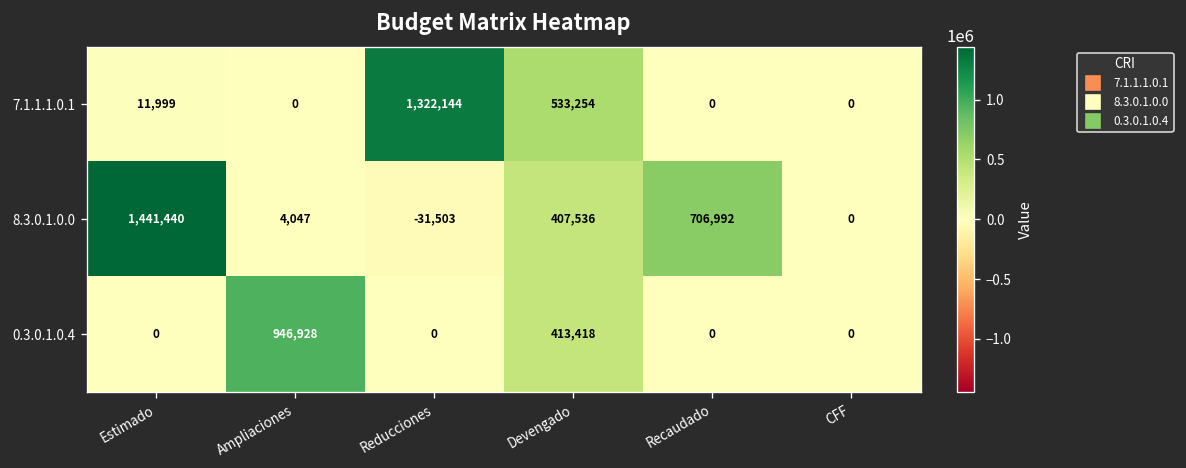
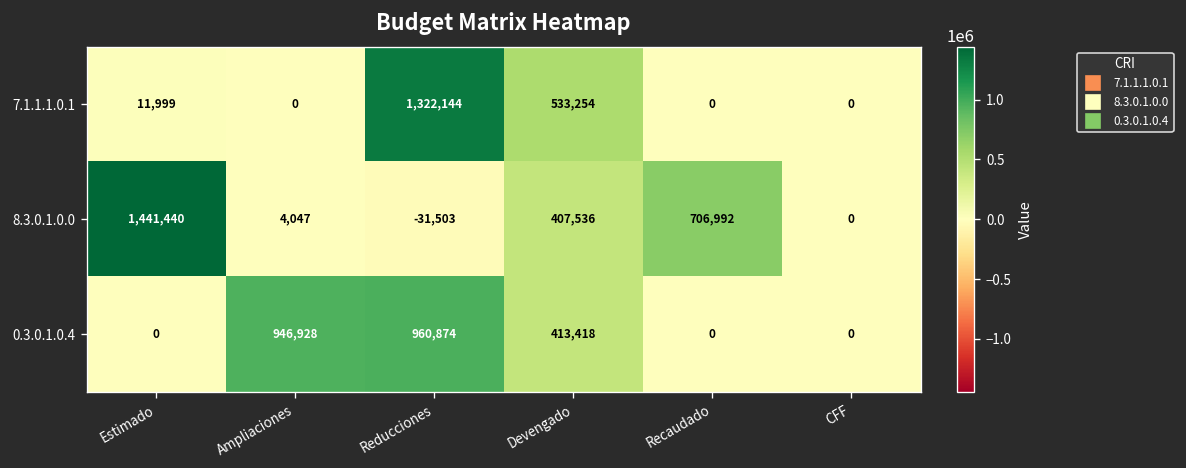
  {
    "7.1.1.1.0.1": {
      "Estimado": "11,999",
      "Ampliaciones": "0",
      "Reducciones": "1,322,144",
      "Devengado": "533,254",
      "Recaudado": "0",
      "CFF": "0"
    },
    "8.3.0.1.0.0": {
      "Estimado": "1,441,440",
      "Ampliaciones": "4,047",
      "Reducciones": "-31,503",
      "Devengado": "407,536",
      "Recaudado": "706,992",
      "CFF": "0"
    },
    "0.3.0.1.0.4": {
      "Estimado": "0",
      "Ampliaciones": "946,928",
-     "Reducciones": "0",
+     "Reducciones": "960,874",
      "Devengado": "413,418",
      "Recaudado": "0",
      "CFF": "0"
    }
  }
